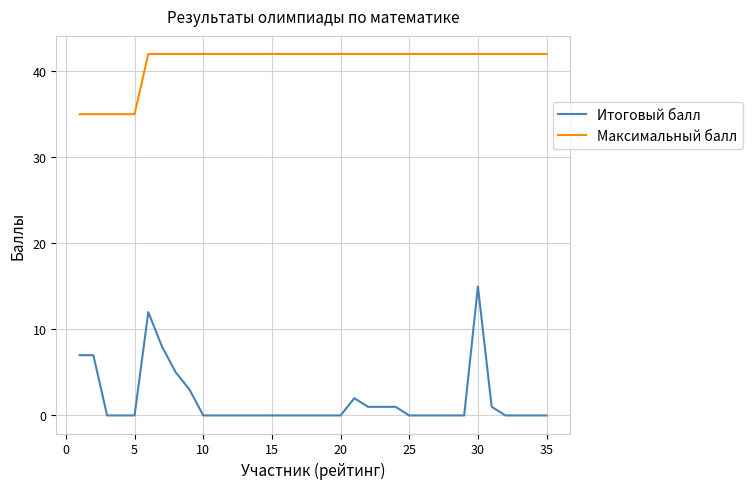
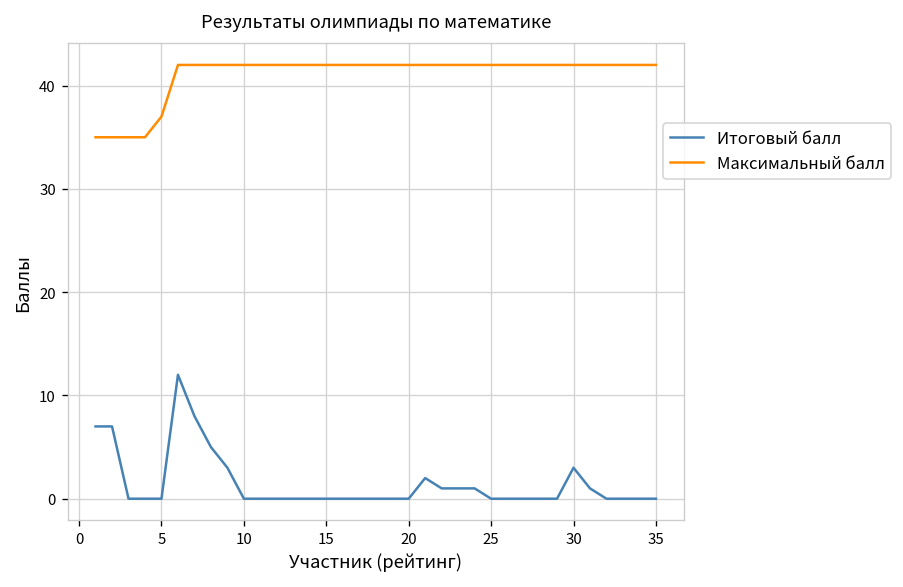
  {
    "Итоговый балл": {
      "5": 0,
      "10": 0,
      "15": 0,
      "20": 0,
      "25": 0,
-     "30": 15,
+     "30": 3,
      "35": 0
    },
    "Максимальный балл": {
-     "5": 35,
+     "5": 37,
      "10": 42,
      "15": 42,
      "20": 42,
      "25": 42,
      "30": 42,
      "35": 42
    }
  }
